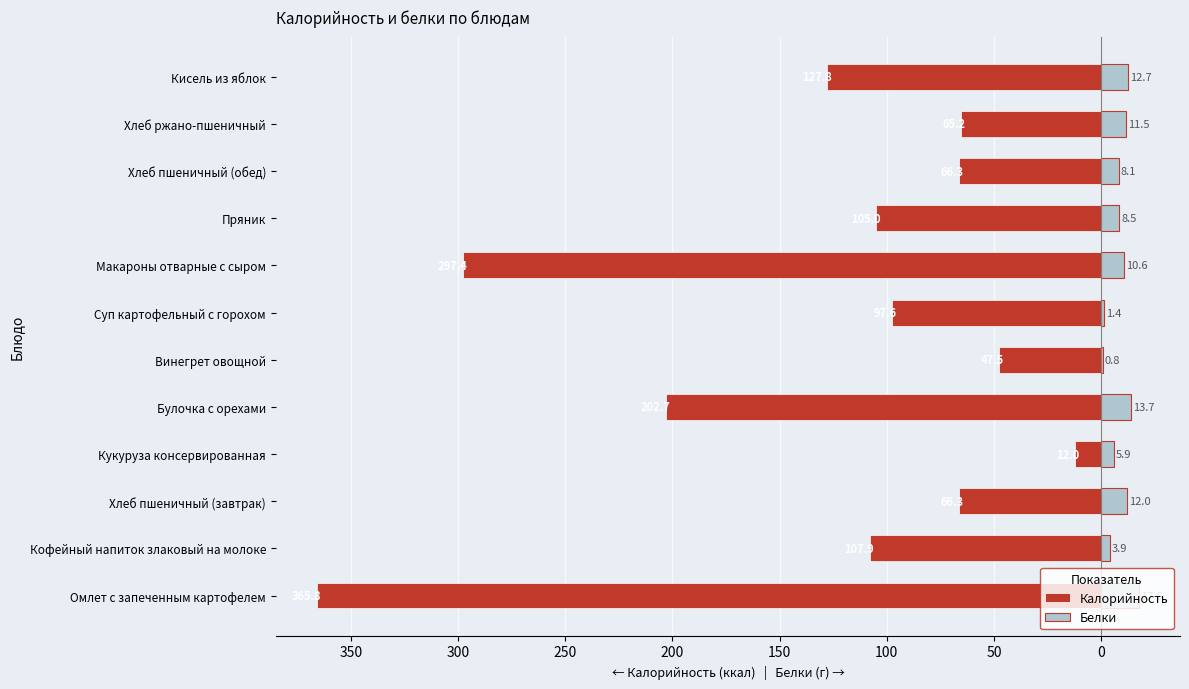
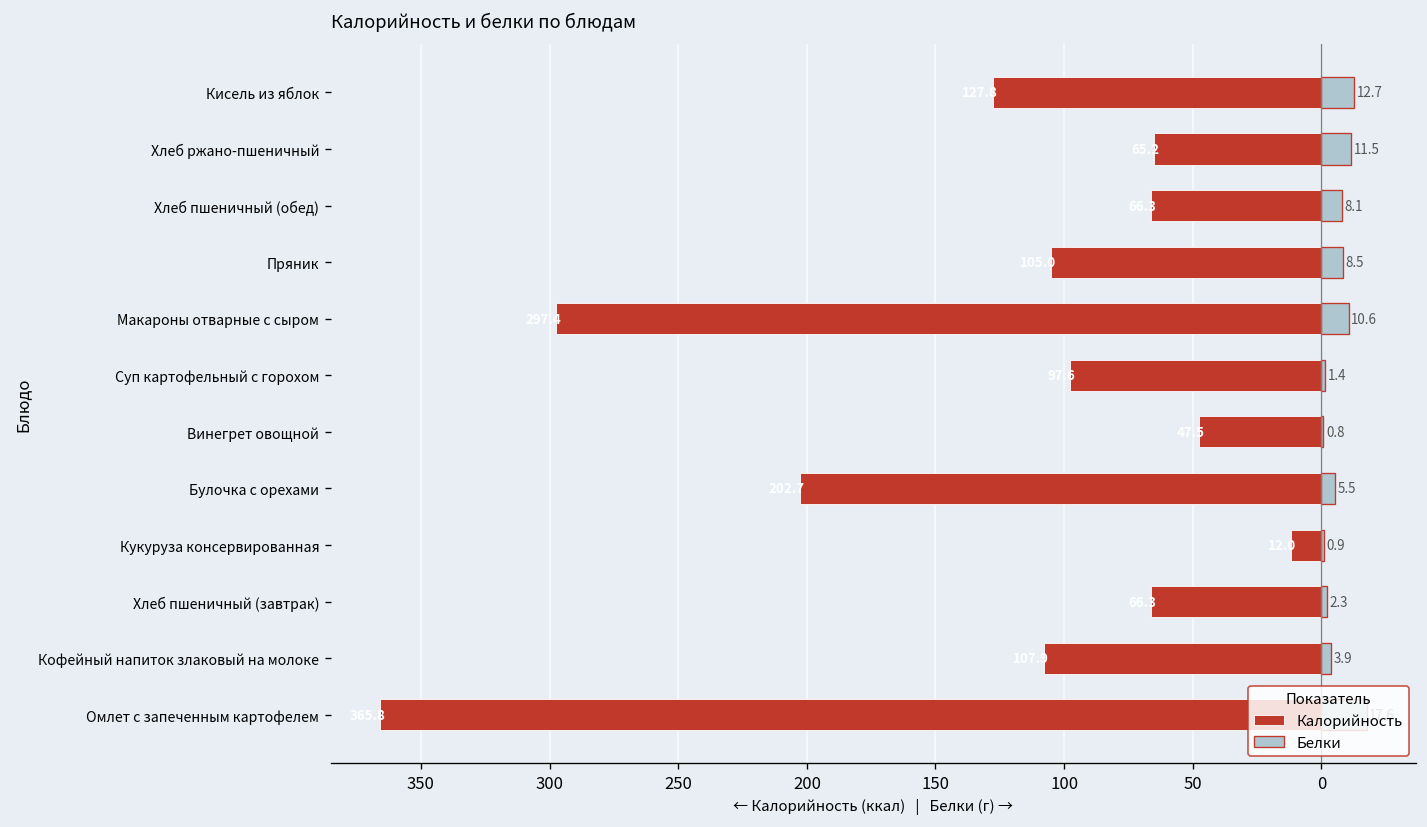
  {
    "Белки": {
      "Кисель из яблок": 12.7,
      "Хлеб ржано-пшеничный": 11.5,
      "Хлеб пшеничный (обед)": 8.1,
      "Пряник": 8.5,
      "Макароны отварные с сыром": 10.6,
      "Суп картофельный с горохом": 1.4,
      "Винегрет овощной": 0.8,
-     "Булочка с орехами": 13.7,
-     "Кукуруза консервированная": 5.9,
-     "Хлеб пшеничный (завтрак)": 12.0,
+     "Булочка с орехами": 5.5,
+     "Кукуруза консервированная": 0.9,
+     "Хлеб пшеничный (завтрак)": 2.3,
      "Кофейный напиток злаковый на молоке": 3.9
    }
  }
